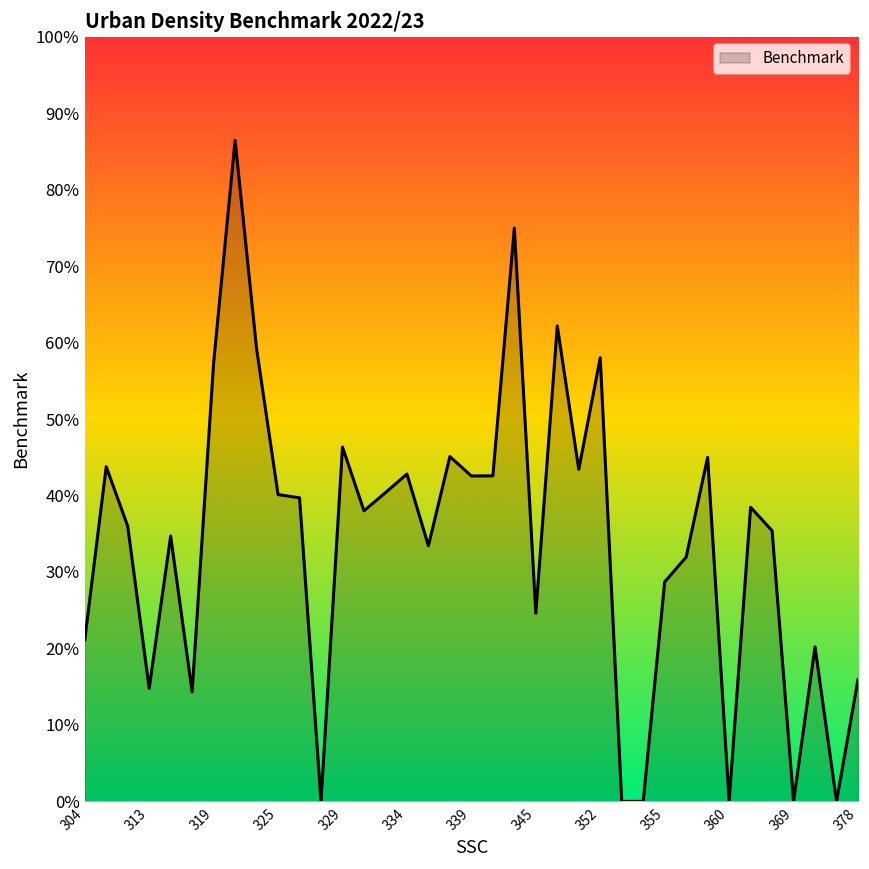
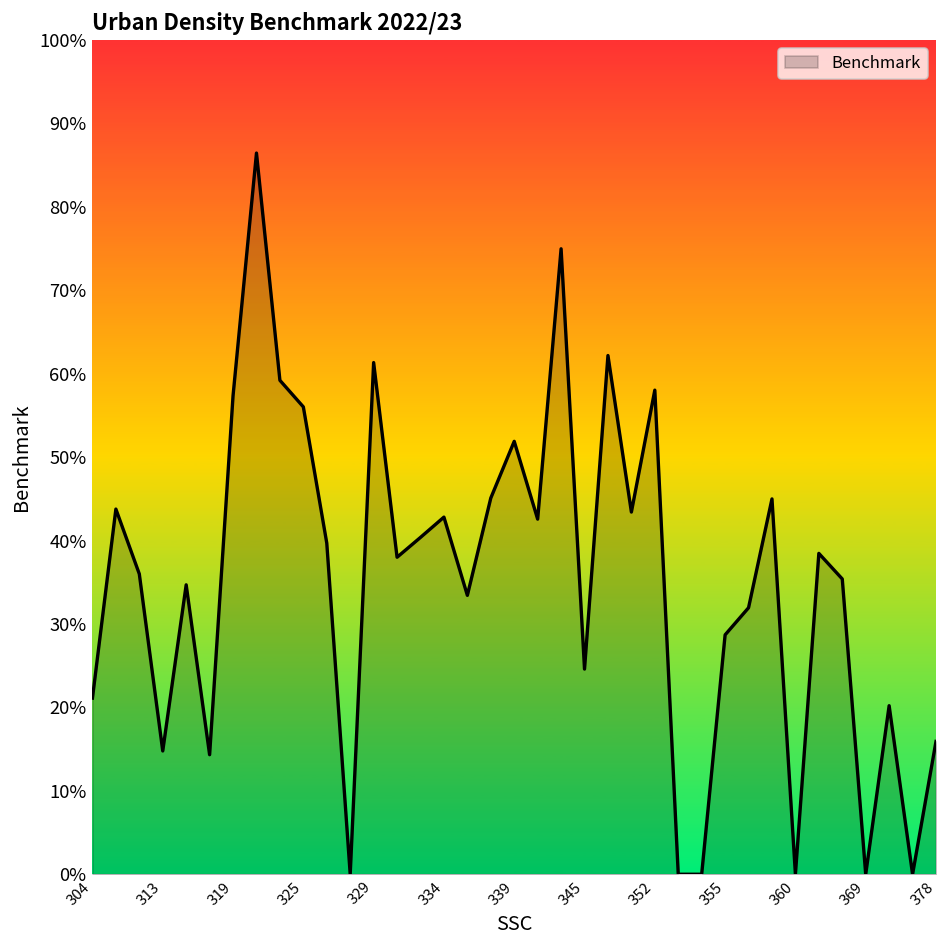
  {
    "304": "21%",
    "313": "15%",
    "319": "57%",
-   "325": "40%",
-   "329": "46%",
+   "325": "56%",
+   "329": "61%",
    "334": "43%",
-   "339": "43%",
+   "339": "52%",
    "345": "25%",
    "352": "58%",
    "355": "29%",
    "360": "0%",
    "369": "0%",
    "378": "16%"
  }
